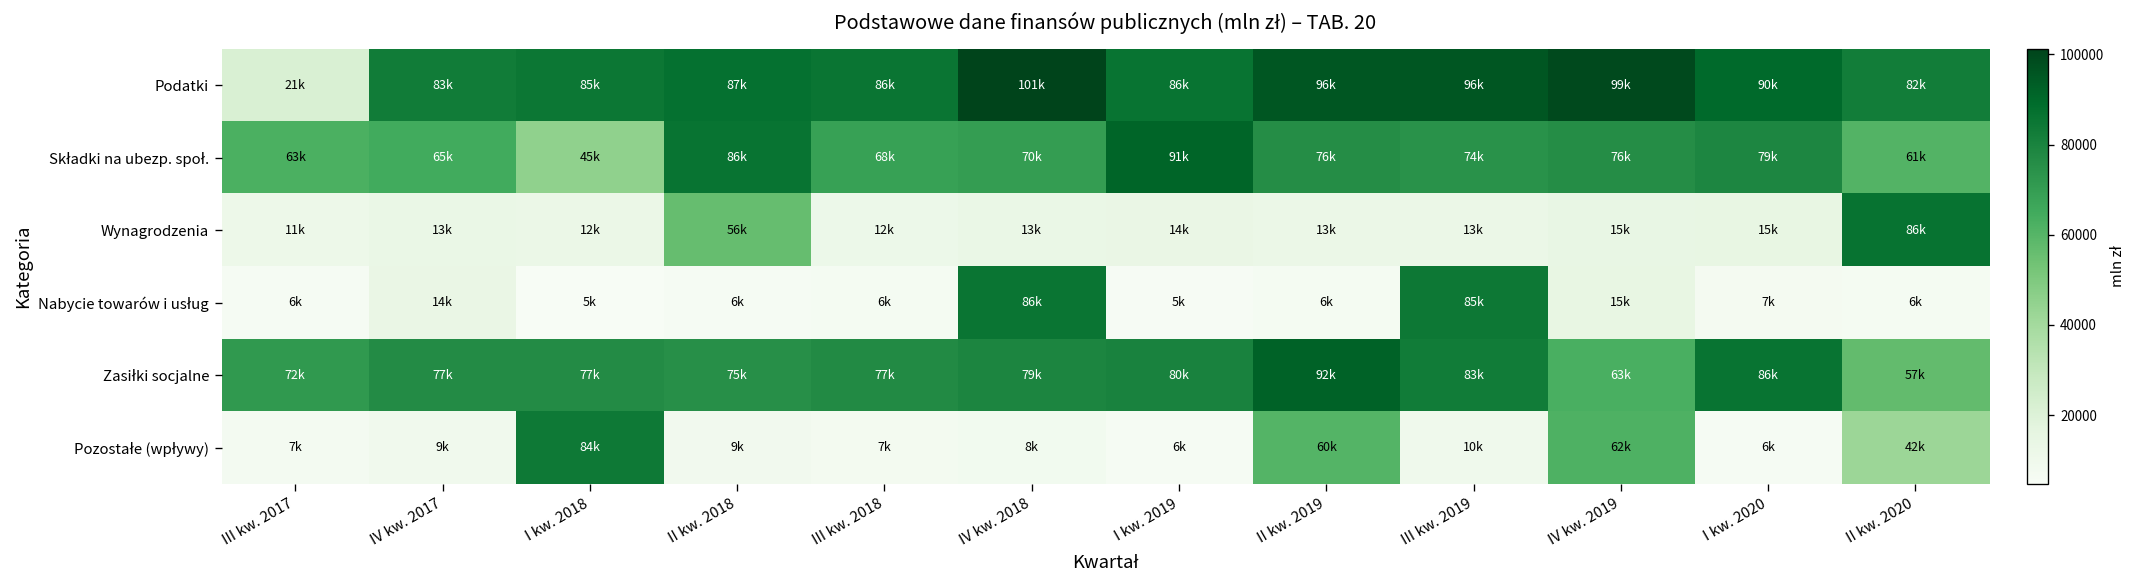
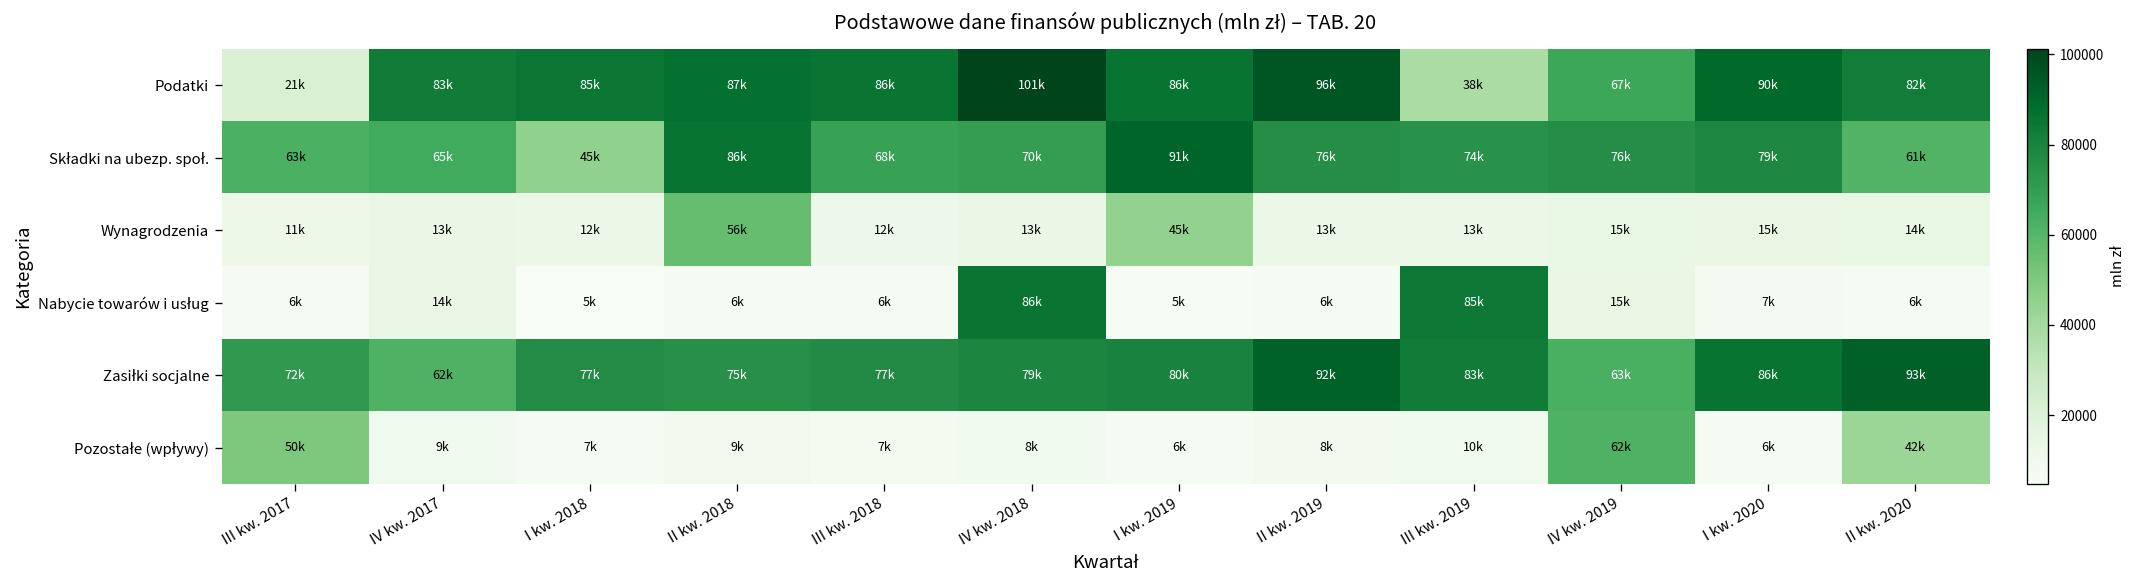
  {
    "Podatki": {
      "III kw. 2017": "21k",
      "IV kw. 2017": "83k",
      "I kw. 2018": "85k",
      "II kw. 2018": "87k",
      "III kw. 2018": "86k",
      "IV kw. 2018": "101k",
      "I kw. 2019": "86k",
      "II kw. 2019": "96k",
-     "III kw. 2019": "96k",
-     "IV kw. 2019": "99k",
+     "III kw. 2019": "38k",
+     "IV kw. 2019": "67k",
      "I kw. 2020": "90k",
      "II kw. 2020": "82k"
    },
    "Składki na ubezp. społ.": {
      "III kw. 2017": "63k",
      "IV kw. 2017": "65k",
      "I kw. 2018": "45k",
      "II kw. 2018": "86k",
      "III kw. 2018": "68k",
      "IV kw. 2018": "70k",
      "I kw. 2019": "91k",
      "II kw. 2019": "76k",
      "III kw. 2019": "74k",
      "IV kw. 2019": "76k",
      "I kw. 2020": "79k",
      "II kw. 2020": "61k"
    },
    "Wynagrodzenia": {
      "III kw. 2017": "11k",
      "IV kw. 2017": "13k",
      "I kw. 2018": "12k",
      "II kw. 2018": "56k",
      "III kw. 2018": "12k",
      "IV kw. 2018": "13k",
-     "I kw. 2019": "14k",
+     "I kw. 2019": "45k",
      "II kw. 2019": "13k",
      "III kw. 2019": "13k",
      "IV kw. 2019": "15k",
      "I kw. 2020": "15k",
-     "II kw. 2020": "86k"
+     "II kw. 2020": "14k"
    },
    "Nabycie towarów i usług": {
      "III kw. 2017": "6k",
      "IV kw. 2017": "14k",
      "I kw. 2018": "5k",
      "II kw. 2018": "6k",
      "III kw. 2018": "6k",
      "IV kw. 2018": "86k",
      "I kw. 2019": "5k",
      "II kw. 2019": "6k",
      "III kw. 2019": "85k",
      "IV kw. 2019": "15k",
      "I kw. 2020": "7k",
      "II kw. 2020": "6k"
    },
    "Zasiłki socjalne": {
      "III kw. 2017": "72k",
-     "IV kw. 2017": "77k",
+     "IV kw. 2017": "62k",
      "I kw. 2018": "77k",
      "II kw. 2018": "75k",
      "III kw. 2018": "77k",
      "IV kw. 2018": "79k",
      "I kw. 2019": "80k",
      "II kw. 2019": "92k",
      "III kw. 2019": "83k",
      "IV kw. 2019": "63k",
      "I kw. 2020": "86k",
-     "II kw. 2020": "57k"
+     "II kw. 2020": "93k"
    },
    "Pozostałe (wpływy)": {
-     "III kw. 2017": "7k",
+     "III kw. 2017": "50k",
      "IV kw. 2017": "9k",
-     "I kw. 2018": "84k",
+     "I kw. 2018": "7k",
      "II kw. 2018": "9k",
      "III kw. 2018": "7k",
      "IV kw. 2018": "8k",
      "I kw. 2019": "6k",
-     "II kw. 2019": "60k",
+     "II kw. 2019": "8k",
      "III kw. 2019": "10k",
      "IV kw. 2019": "62k",
      "I kw. 2020": "6k",
      "II kw. 2020": "42k"
    }
  }
